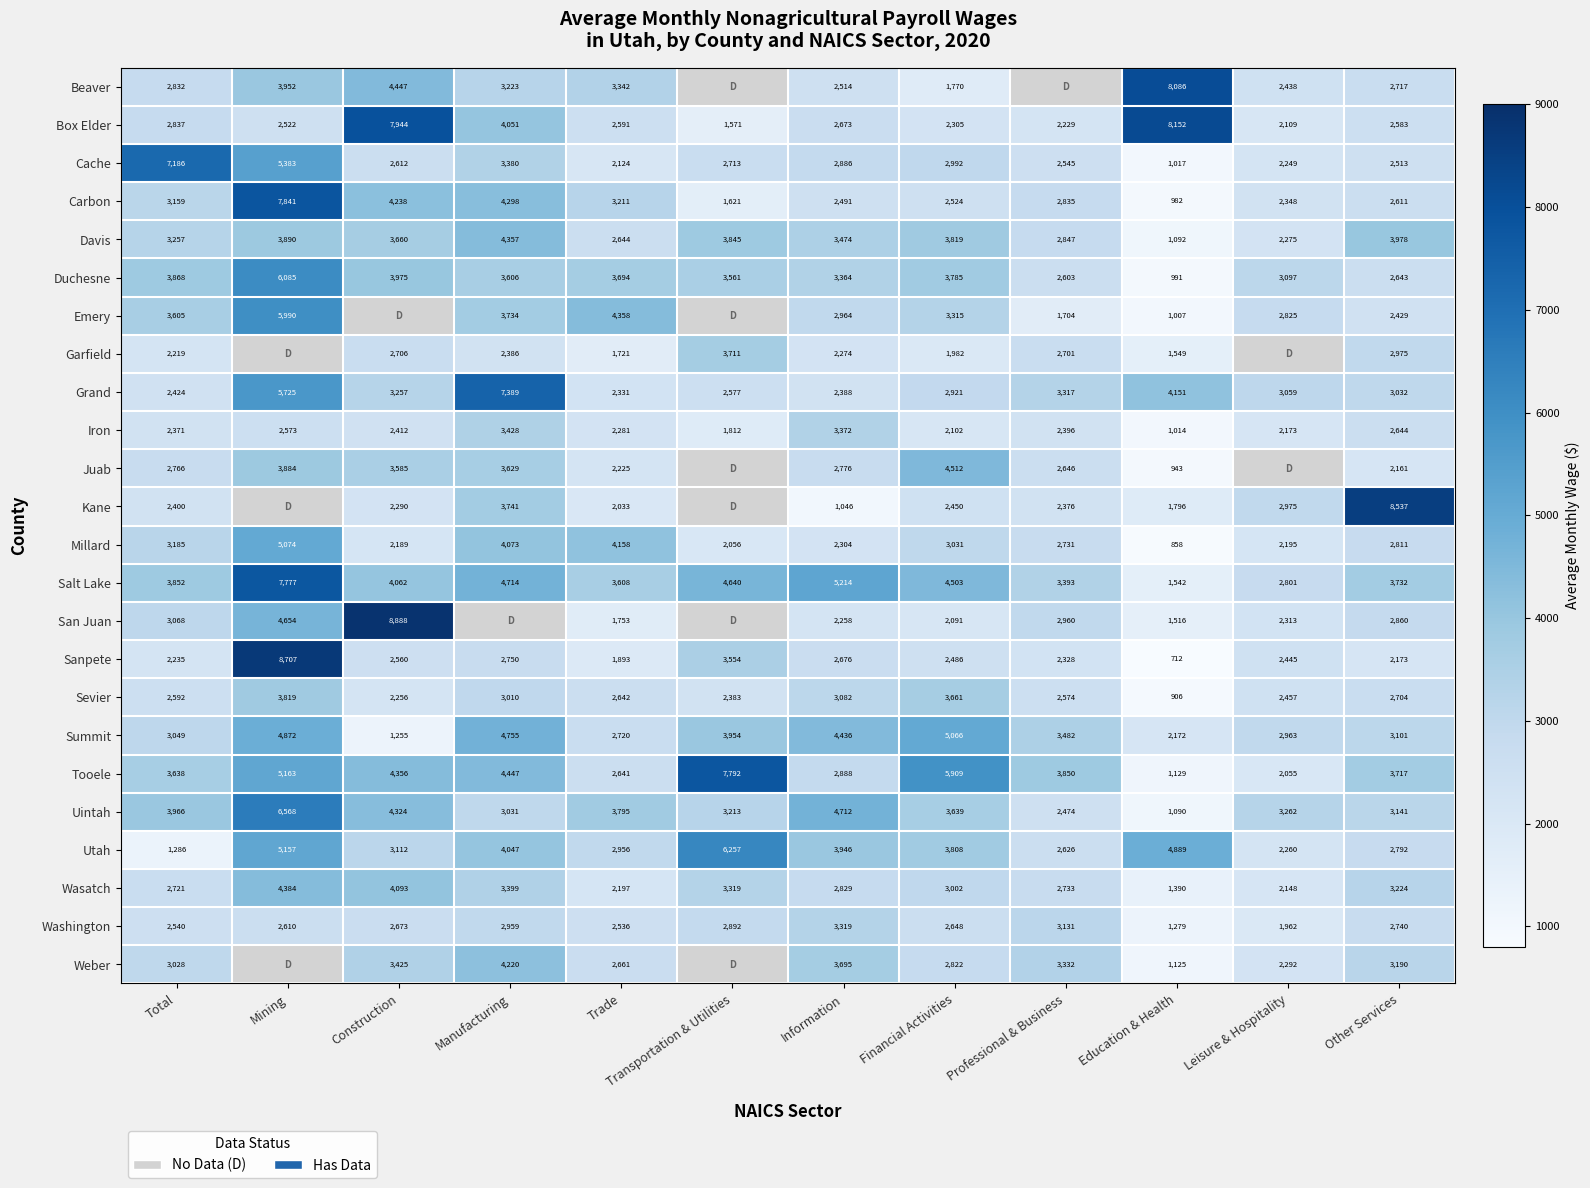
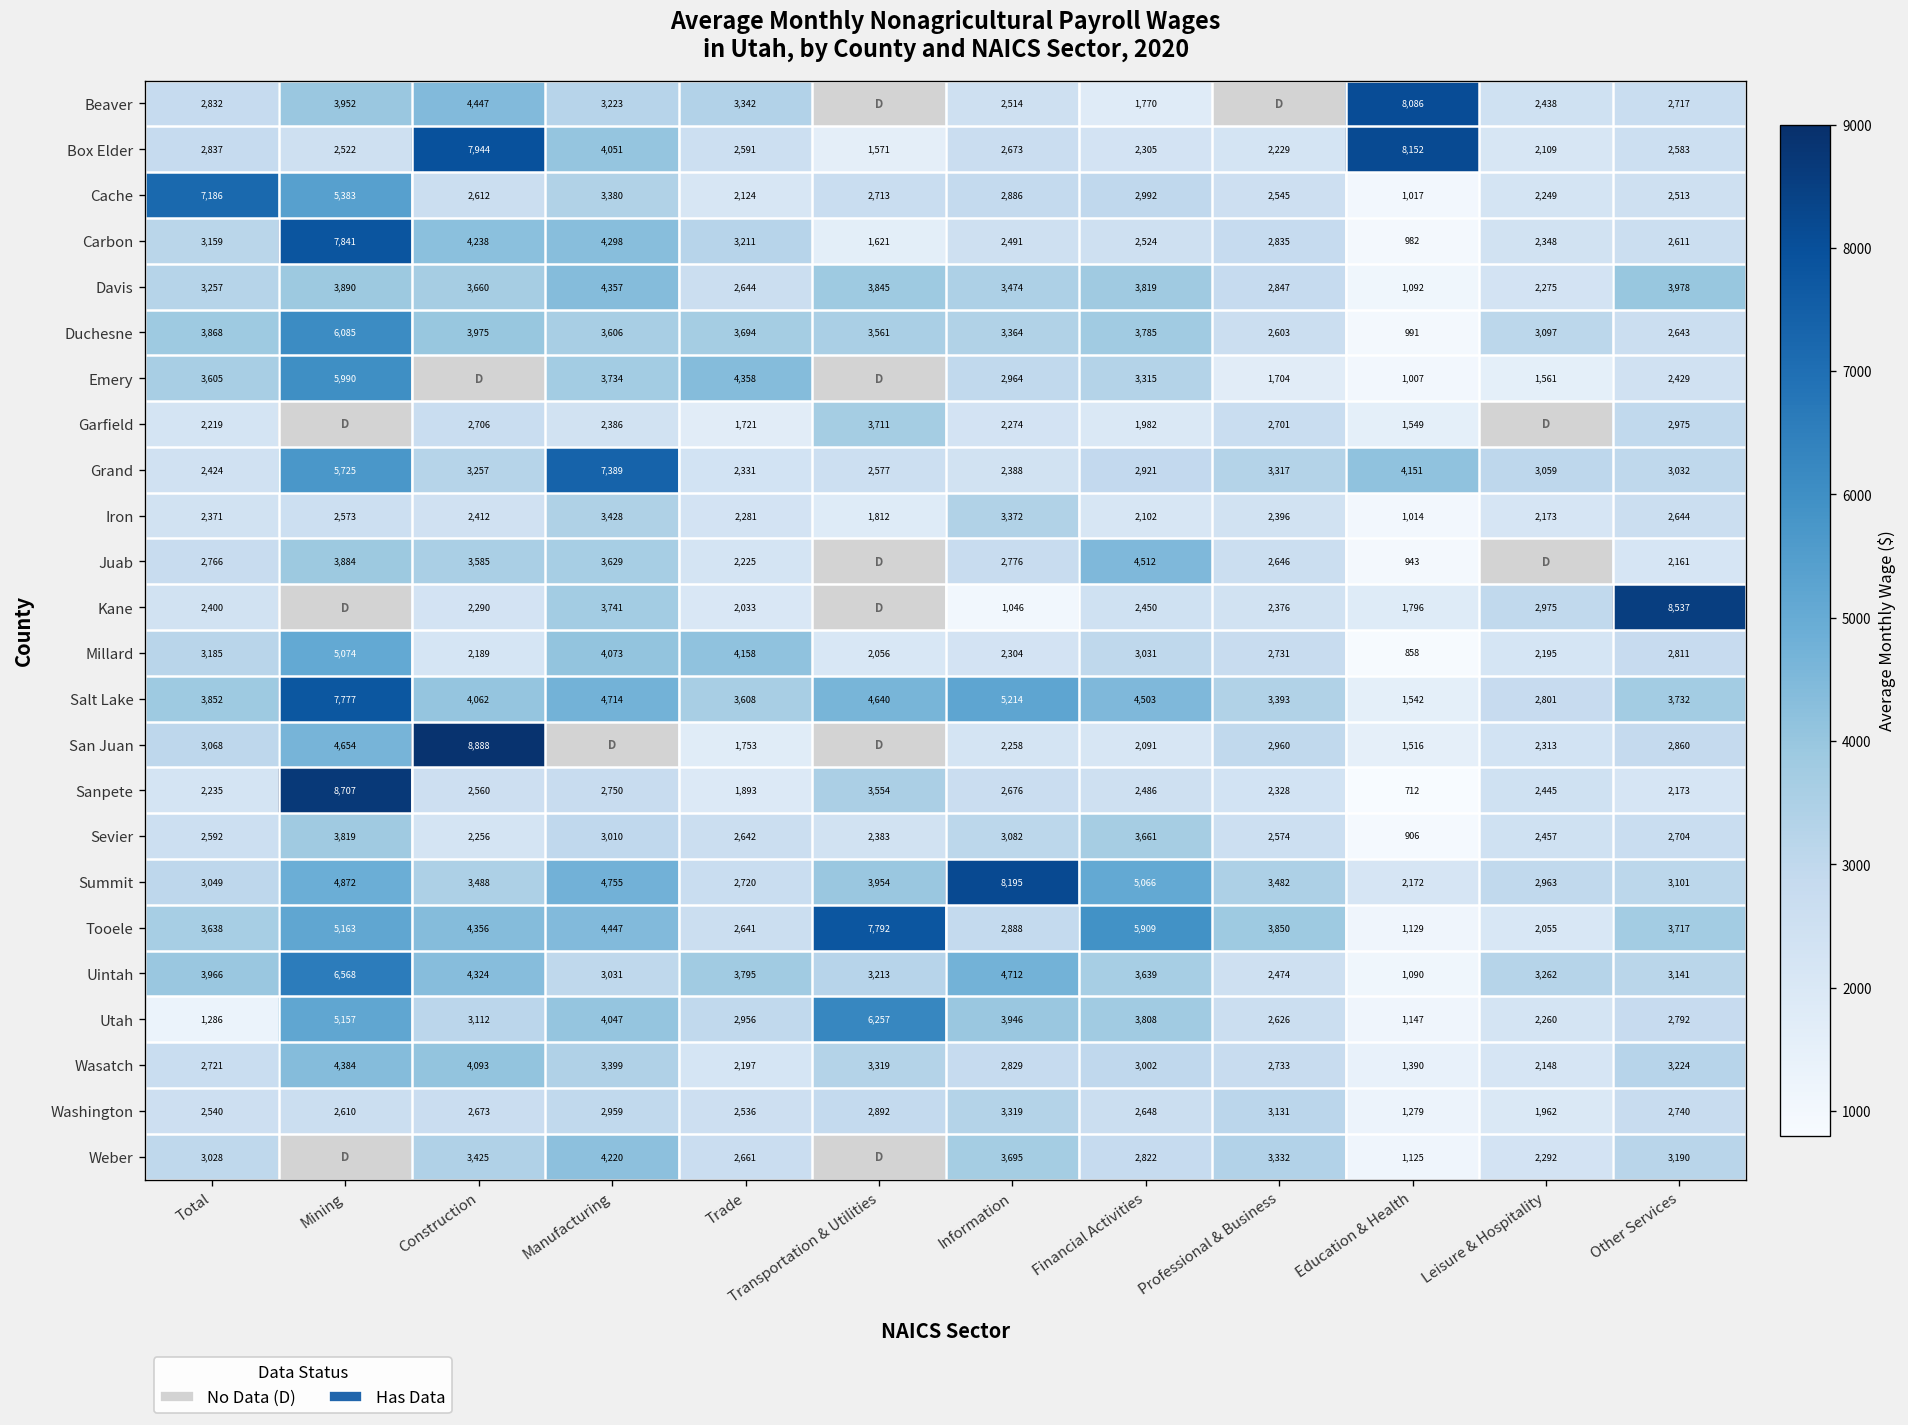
  {
    "Emery": {
      "Total": "3,605",
      "Mining": "5,990",
      "Manufacturing": "3,734",
      "Trade": "4,358",
      "Information": "2,964",
      "Financial Activities": "3,315",
      "Professional & Business": "1,704",
      "Education & Health": "1,007",
-     "Leisure & Hospitality": "2,825",
+     "Leisure & Hospitality": "1,561",
      "Other Services": "2,429"
    },
    "Summit": {
      "Total": "3,049",
      "Mining": "4,872",
-     "Construction": "1,255",
+     "Construction": "3,488",
      "Manufacturing": "4,755",
      "Trade": "2,720",
      "Transportation & Utilities": "3,954",
-     "Information": "4,436",
+     "Information": "8,195",
      "Financial Activities": "5,066",
      "Professional & Business": "3,482",
      "Education & Health": "2,172",
      "Leisure & Hospitality": "2,963",
      "Other Services": "3,101"
    },
    "Utah": {
      "Total": "1,286",
      "Mining": "5,157",
      "Construction": "3,112",
      "Manufacturing": "4,047",
      "Trade": "2,956",
      "Transportation & Utilities": "6,257",
      "Information": "3,946",
      "Financial Activities": "3,808",
      "Professional & Business": "2,626",
-     "Education & Health": "4,889",
+     "Education & Health": "1,147",
      "Leisure & Hospitality": "2,260",
      "Other Services": "2,792"
    }
  }
